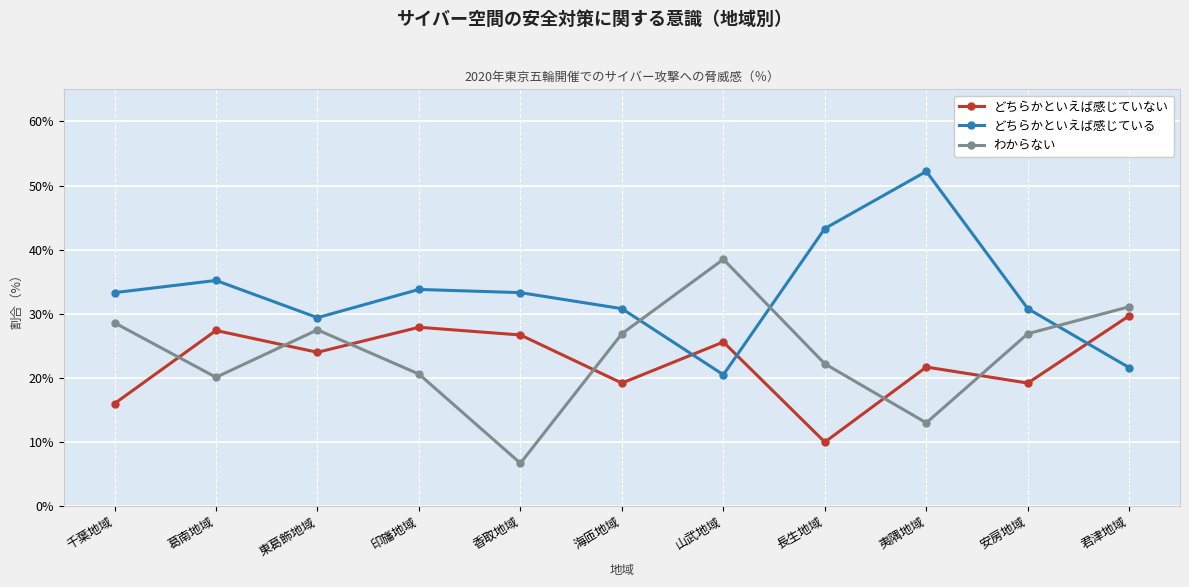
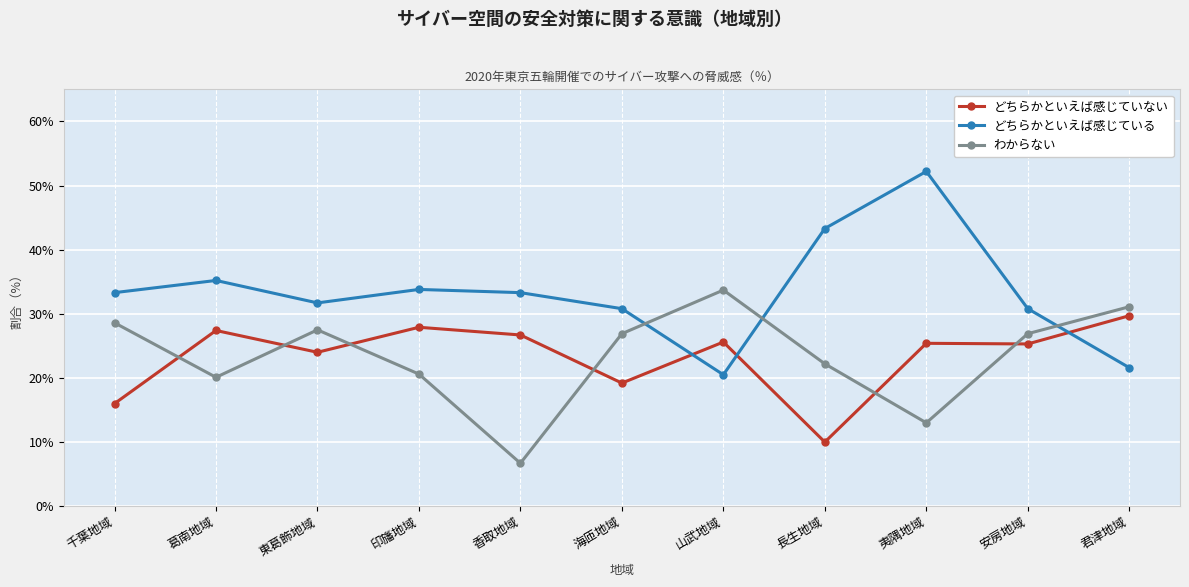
  {
    "どちらかといえば感じていない": {
      "千葉地域": "16%",
      "葛南地域": "27%",
      "東葛飾地域": "24%",
      "印旛地域": "28%",
      "香取地域": "27%",
      "海匝地域": "19%",
      "山武地域": "26%",
      "長生地域": "10%",
-     "夷隅地域": "22%",
-     "安房地域": "19%",
+     "夷隅地域": "25%",
+     "安房地域": "25%",
      "君津地域": "30%"
    },
    "どちらかといえば感じている": {
      "千葉地域": "33%",
      "葛南地域": "35%",
-     "東葛飾地域": "29%",
+     "東葛飾地域": "32%",
      "印旛地域": "34%",
      "香取地域": "33%",
      "海匝地域": "31%",
      "山武地域": "21%",
      "長生地域": "43%",
      "夷隅地域": "52%",
      "安房地域": "31%",
      "君津地域": "22%"
    },
    "わからない": {
      "千葉地域": "29%",
      "葛南地域": "20%",
      "東葛飾地域": "28%",
      "印旛地域": "21%",
      "香取地域": "7%",
      "海匝地域": "27%",
-     "山武地域": "39%",
+     "山武地域": "34%",
      "長生地域": "22%",
      "夷隅地域": "13%",
      "安房地域": "27%",
      "君津地域": "31%"
    }
  }
